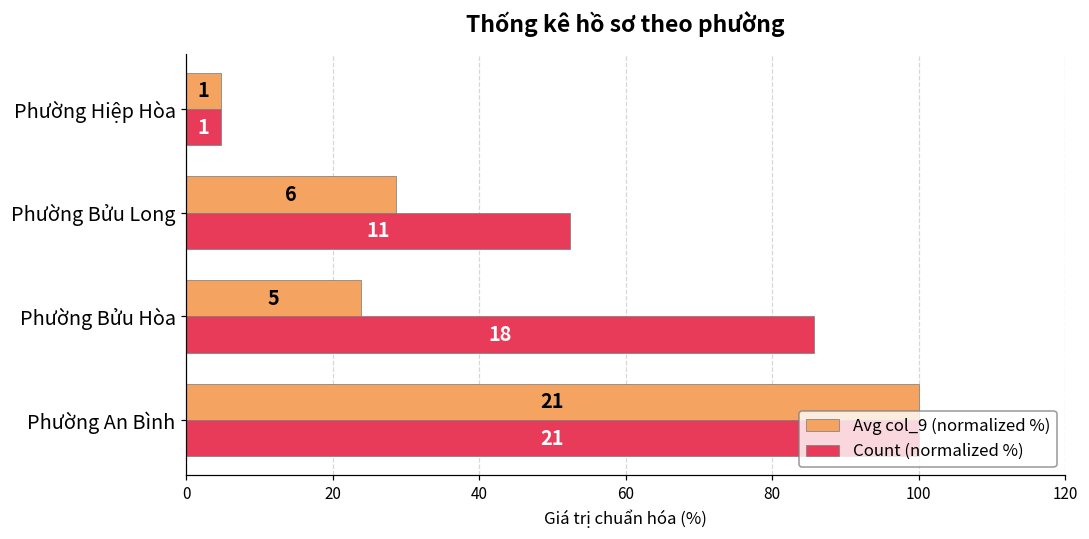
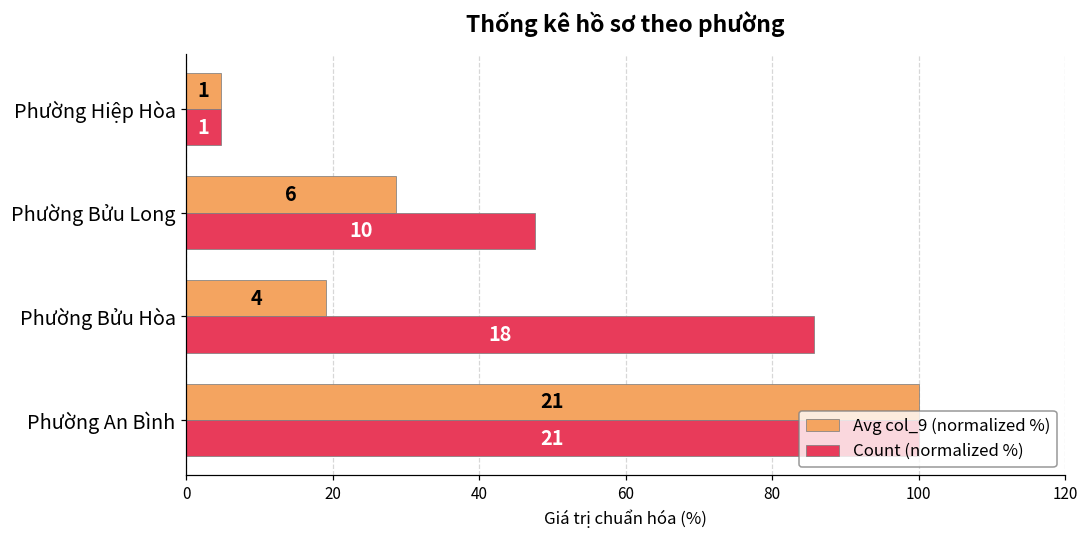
  {
    "Avg col_9 (normalized %)": {
-     "Phường Bửu Hòa": 5
+     "Phường Bửu Hòa": 4
    },
    "Count (normalized %)": {
-     "Phường Bửu Long": 11
+     "Phường Bửu Long": 10
    }
  }
